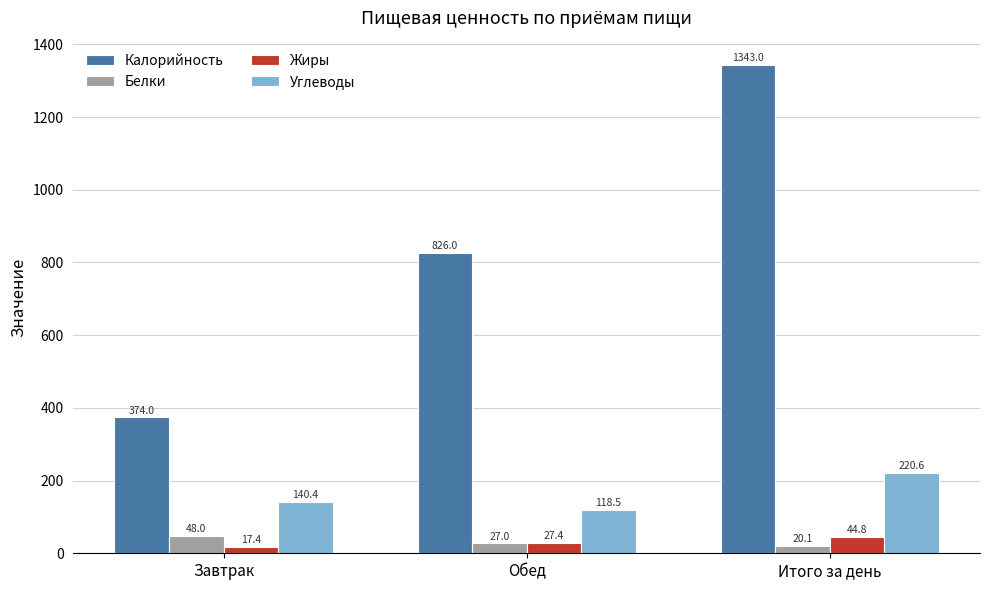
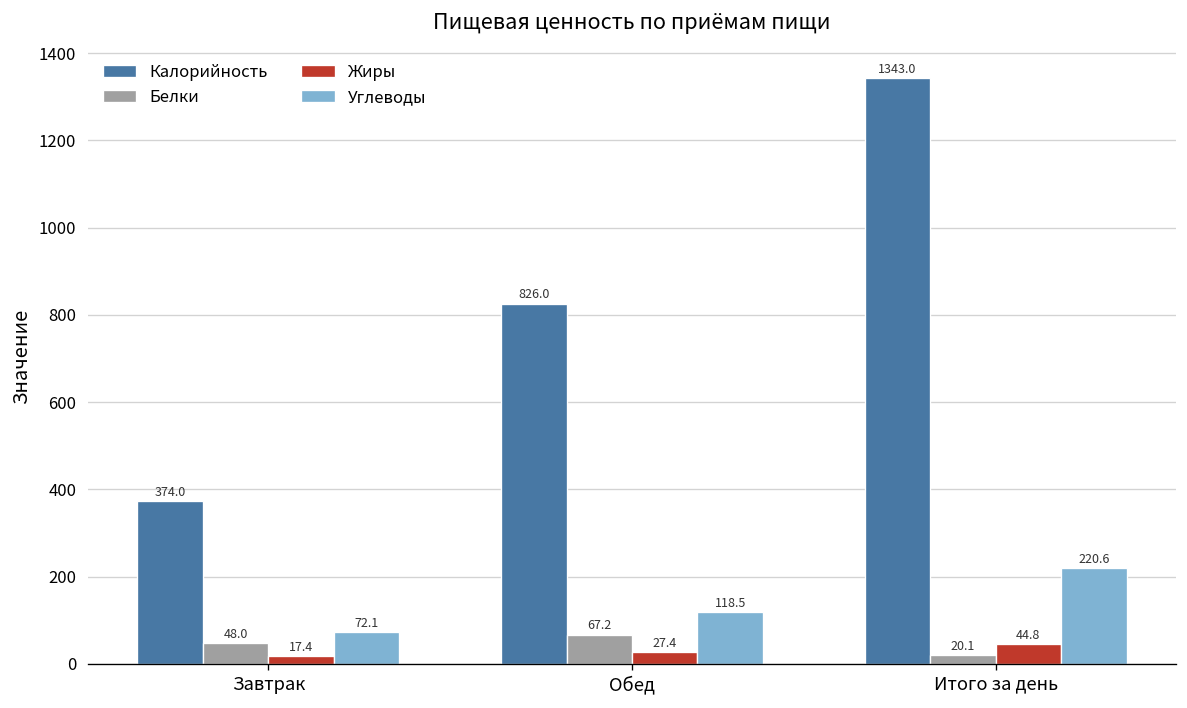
  {
    "Калорийность": {
      "Завтрак": 374.0,
      "Обед": 826.0,
      "Итого за день": 1343.0
    },
    "Белки": {
      "Завтрак": 48.0,
-     "Обед": 27.0,
+     "Обед": 67.2,
      "Итого за день": 20.1
    },
    "Жиры": {
      "Завтрак": 17.4,
      "Обед": 27.4,
      "Итого за день": 44.8
    },
    "Углеводы": {
-     "Завтрак": 140.4,
+     "Завтрак": 72.1,
      "Обед": 118.5,
      "Итого за день": 220.6
    }
  }
